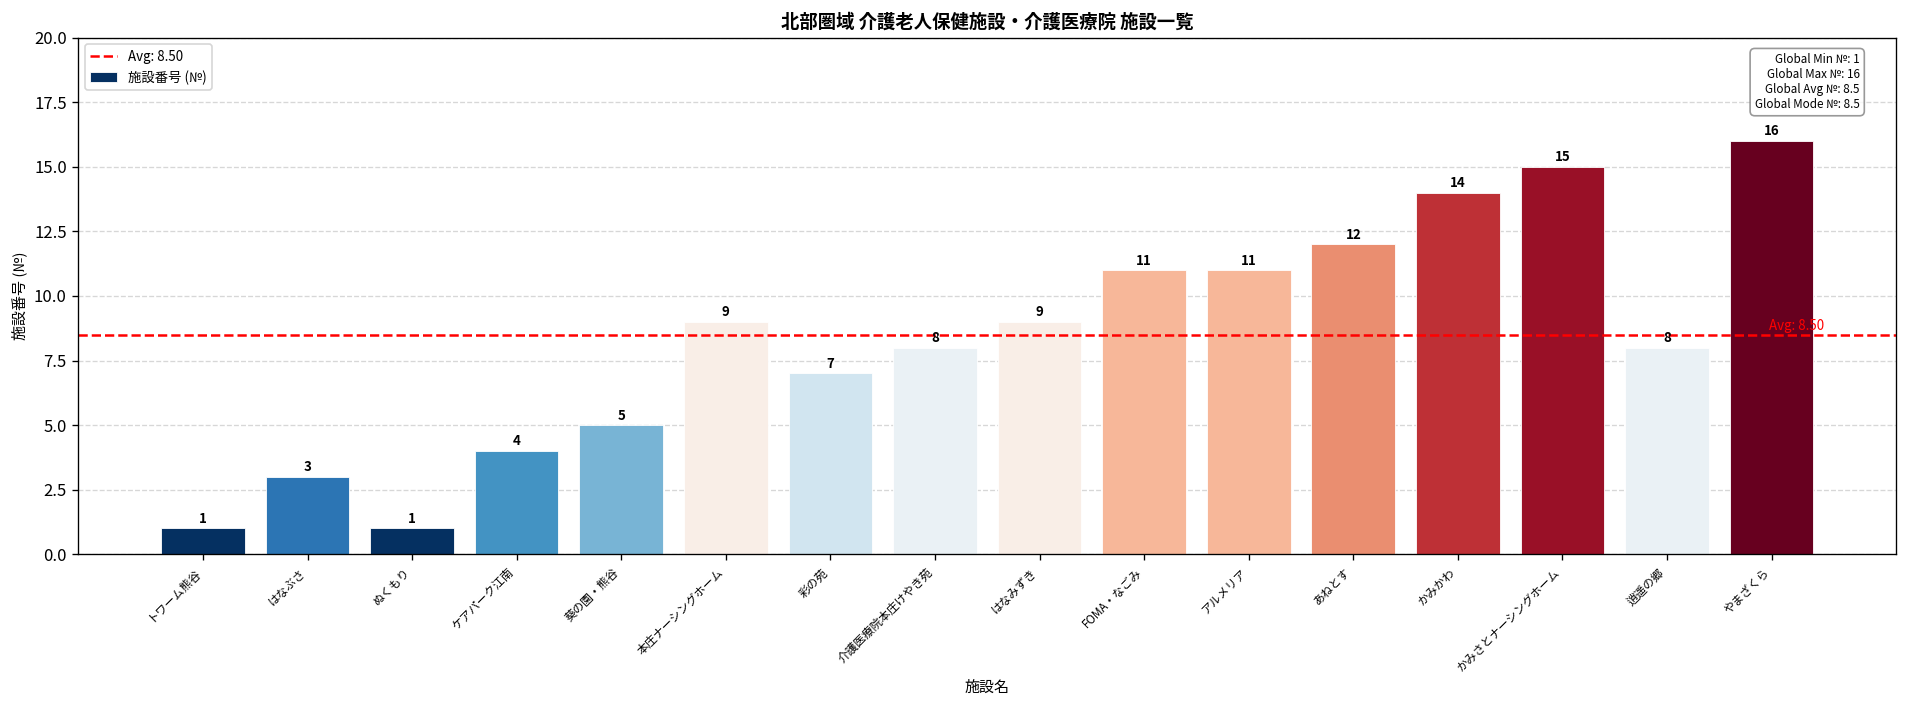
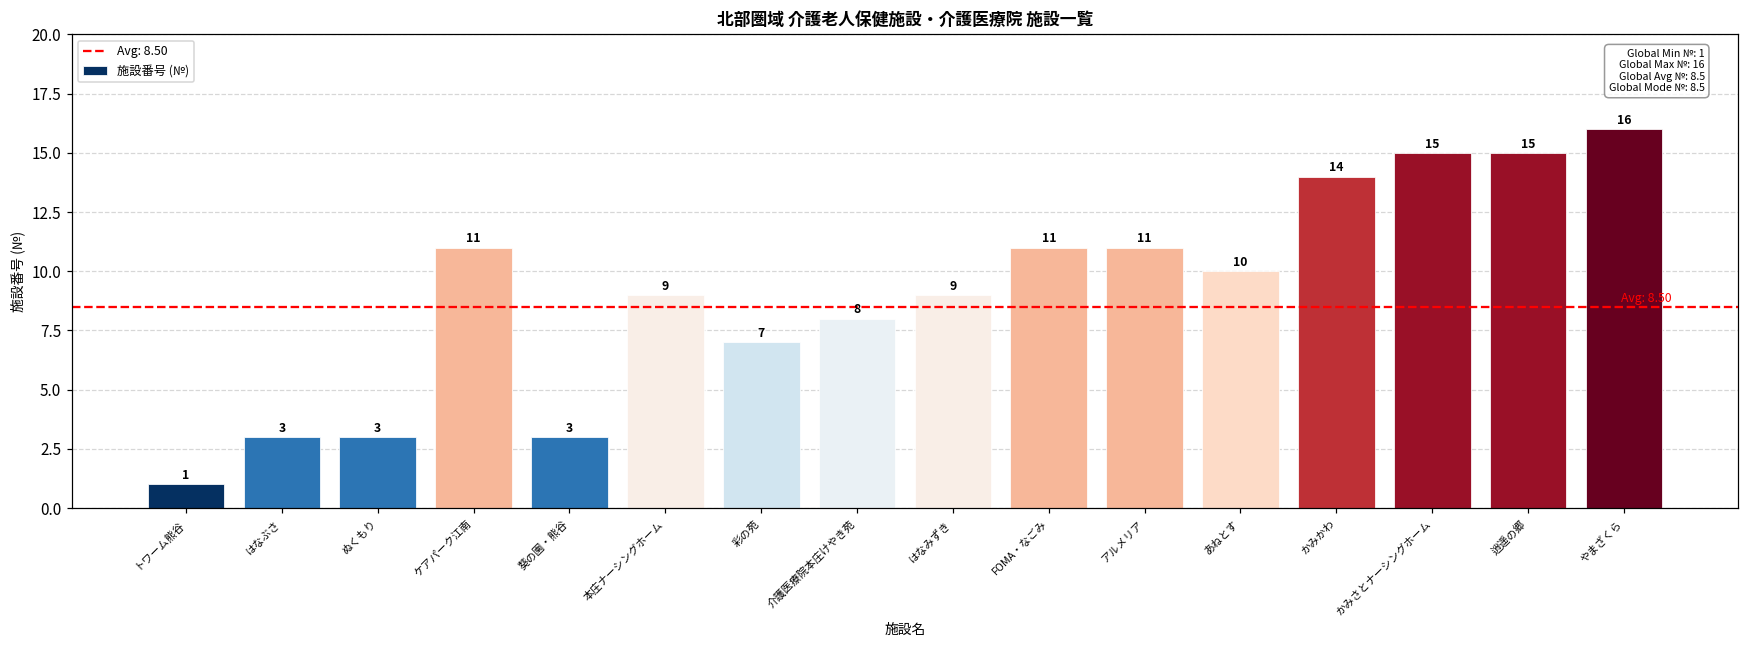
  {
    "トワーム熊谷": 1,
    "はなぶさ": 3,
-   "ぬくもり": 1,
-   "ケアパーク江南": 4,
-   "葵の園・熊谷": 5,
+   "ぬくもり": 3,
+   "ケアパーク江南": 11,
+   "葵の園・熊谷": 3,
    "本庄ナーシングホーム": 9,
    "彩の苑": 7,
    "介護医療院本庄けやき苑": 8,
    "はなみずき": 9,
    "FOMA・なごみ": 11,
    "アルメリア": 11,
-   "あねとす": 12,
+   "あねとす": 10,
    "かみかわ": 14,
    "かみさとナーシングホーム": 15,
-   "逍遥の郷": 8,
+   "逍遥の郷": 15,
    "やまざくら": 16
  }
